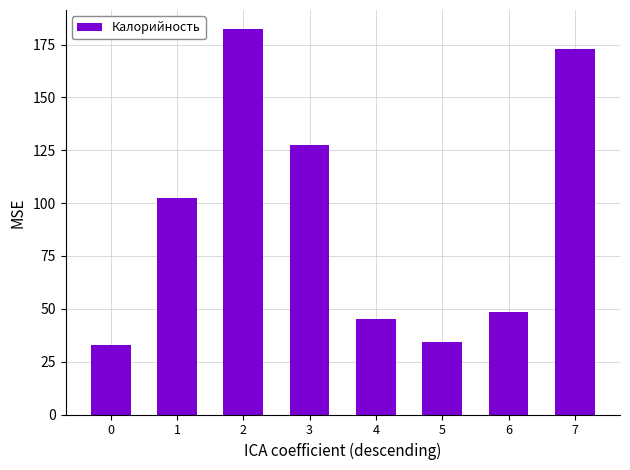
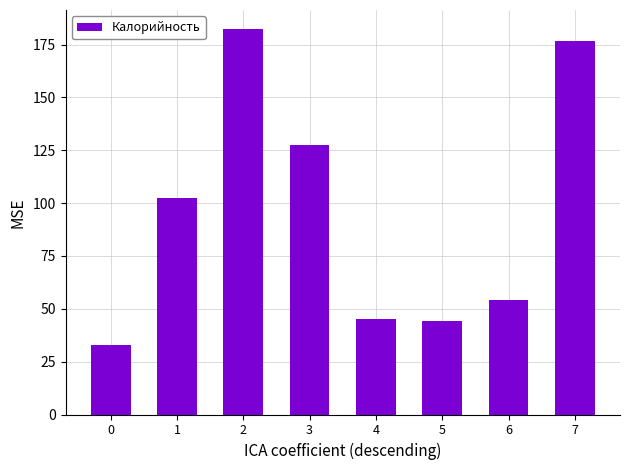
  {
    "0": 33,
    "1": 103,
    "2": 182,
    "3": 127,
    "4": 45,
-   "5": 34,
-   "6": 49,
-   "7": 173
+   "5": 44,
+   "6": 54,
+   "7": 177
  }
